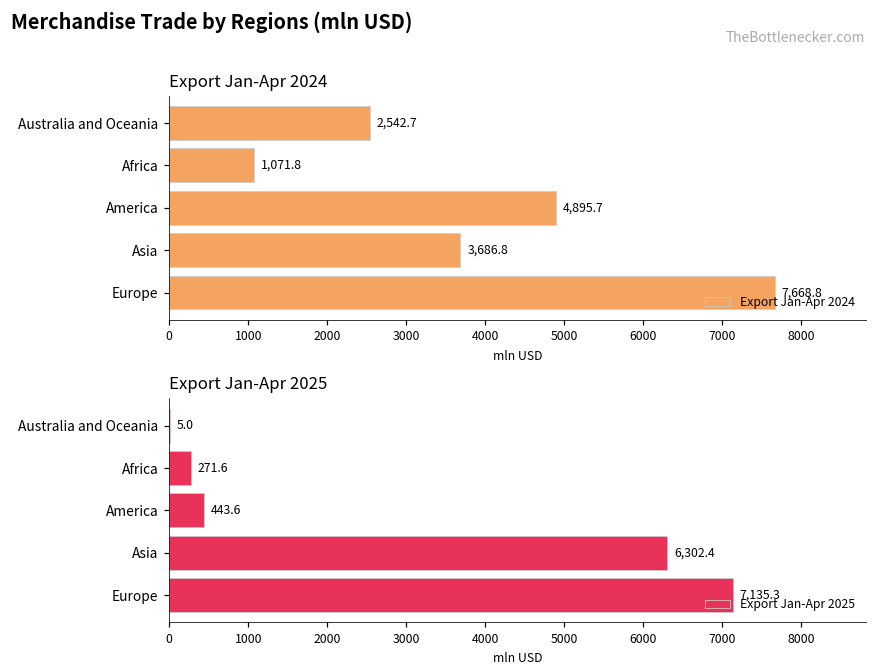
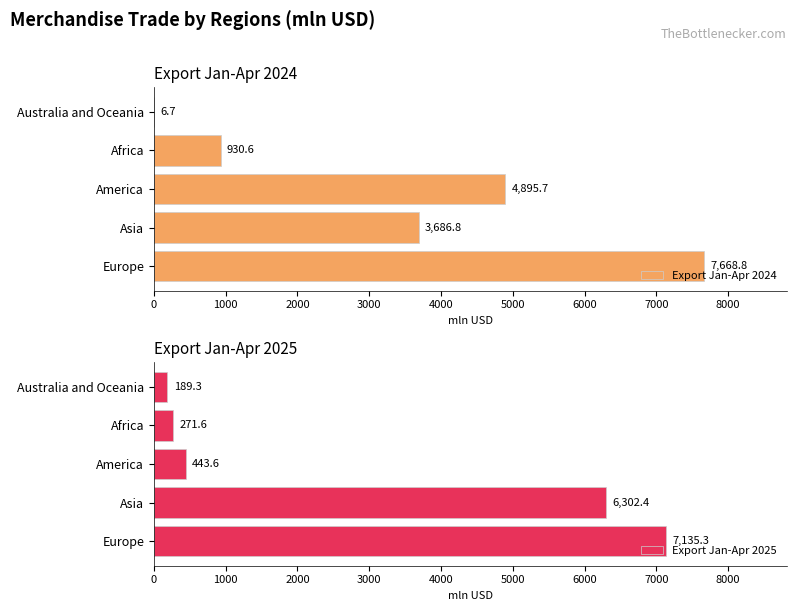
  {
    "Export Jan-Apr 2024": {
-     "Australia and Oceania": "2,542.7",
-     "Africa": "1,071.8",
+     "Australia and Oceania": "6.7",
+     "Africa": "930.6",
      "America": "4,895.7",
      "Asia": "3,686.8",
      "Europe": "7,668.8"
    },
    "Export Jan-Apr 2025": {
-     "Australia and Oceania": "5.0",
+     "Australia and Oceania": "189.3",
      "Africa": "271.6",
      "America": "443.6",
      "Asia": "6,302.4",
      "Europe": "7,135.3"
    }
  }
